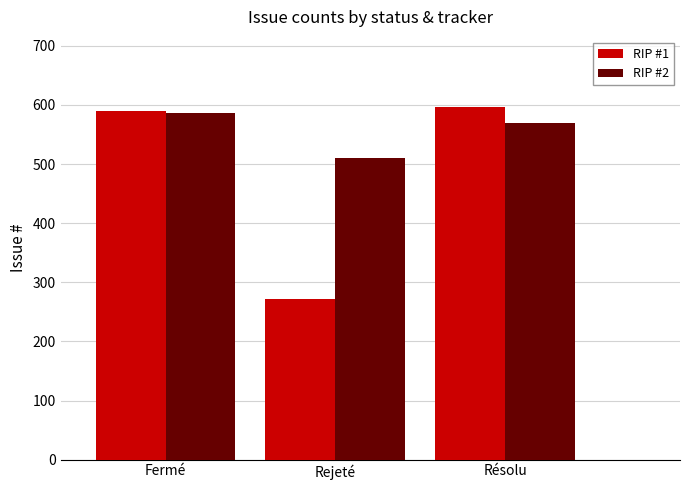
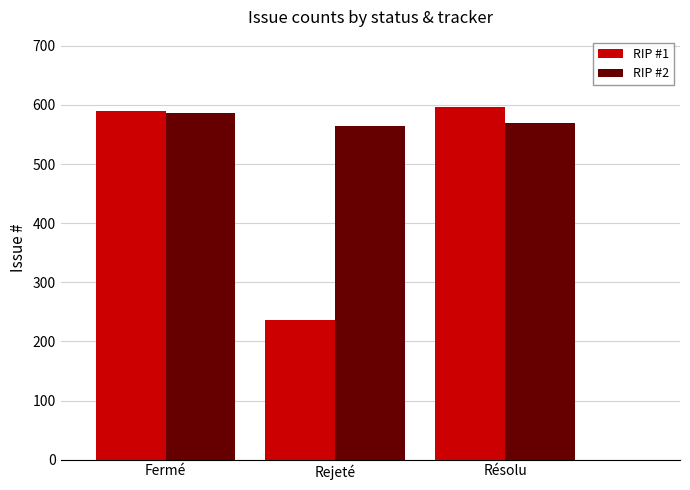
  {
    "RIP #1": {
      "Fermé": 590,
-     "Rejeté": 270,
+     "Rejeté": 240,
      "Résolu": 600
    },
    "RIP #2": {
      "Fermé": 590,
-     "Rejeté": 510,
+     "Rejeté": 570,
      "Résolu": 570
    }
  }
